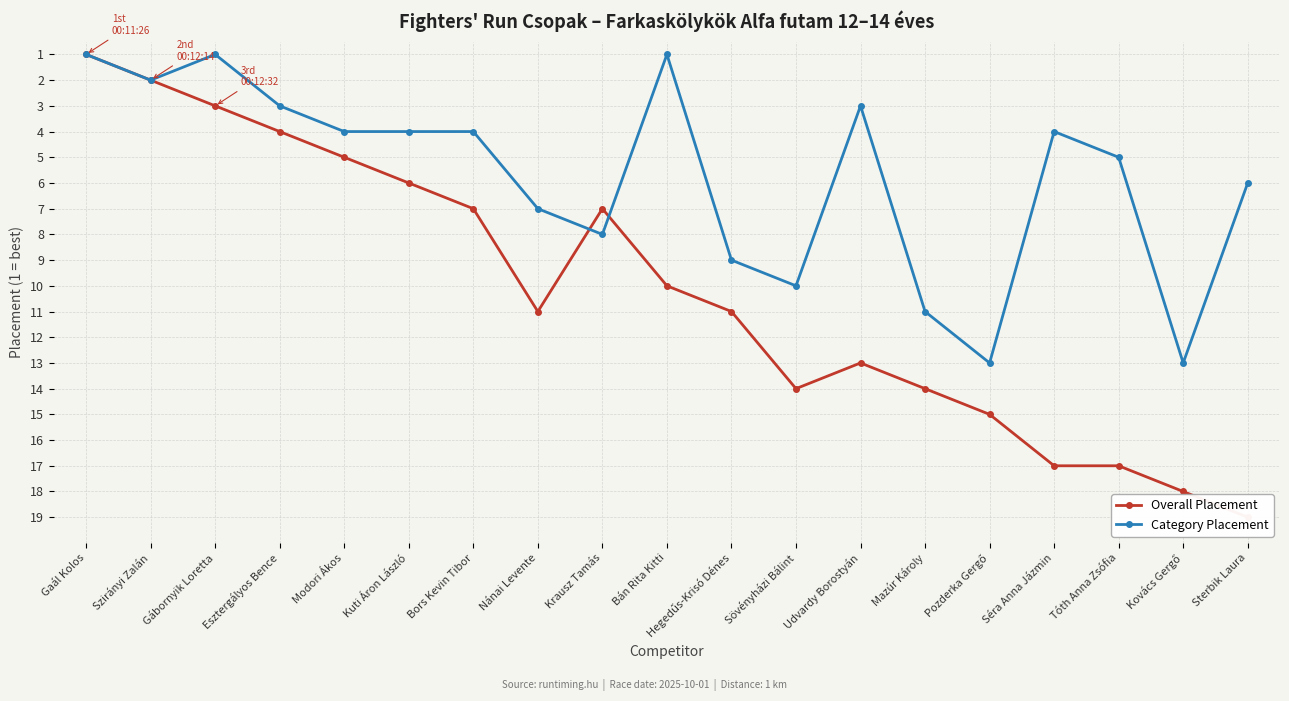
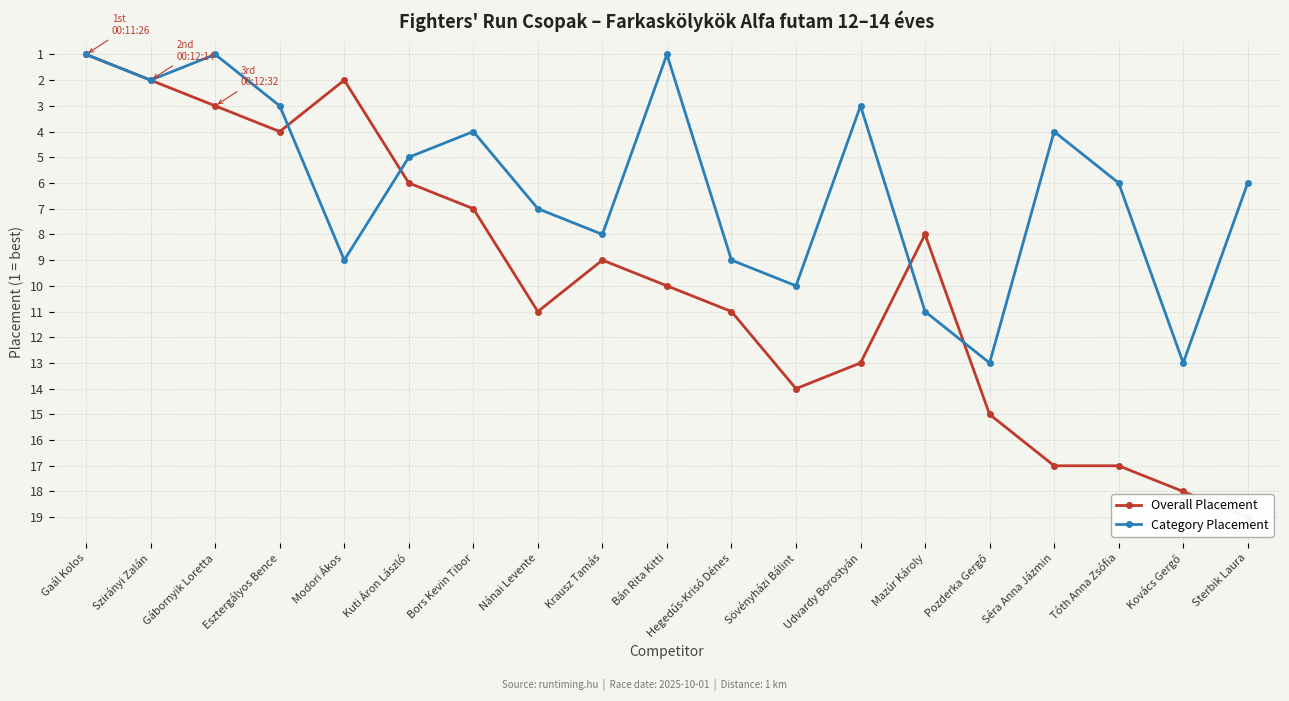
  {
    "Overall Placement": {
      "Esztergályos Bence": 4,
-     "Modori Ákos": 5,
+     "Modori Ákos": 2,
      "Kuti Áron László": 6,
      "Bors Kevin Tibor": 7,
      "Nánai Levente": 11,
-     "Krausz Tamás": 7,
+     "Krausz Tamás": 9,
      "Bán Rita Kitti": 10,
      "Hegedűs-Krisó Dénes": 11,
      "Sövényházi Bálint": 14,
      "Udvardy Borostyán": 13,
-     "Mazúr Károly": 14,
+     "Mazúr Károly": 8,
      "Pozderka Gergő": 15,
      "Séra Anna Jázmin": 17,
      "Tóth Anna Zsófia": 17,
      "Kovács Gergő": 18
    },
    "Category Placement": {
-     "Modori Ákos": 4,
-     "Kuti Áron László": 4,
+     "Modori Ákos": 9,
+     "Kuti Áron László": 5,
      "Bors Kevin Tibor": 4,
      "Nánai Levente": 7,
      "Krausz Tamás": 8,
      "Bán Rita Kitti": 1,
      "Hegedűs-Krisó Dénes": 9,
      "Sövényházi Bálint": 10,
      "Udvardy Borostyán": 3,
      "Mazúr Károly": 11,
      "Pozderka Gergő": 13,
      "Séra Anna Jázmin": 4,
-     "Tóth Anna Zsófia": 5,
+     "Tóth Anna Zsófia": 6,
      "Kovács Gergő": 13,
      "Sterbik Laura": 6
    }
  }
